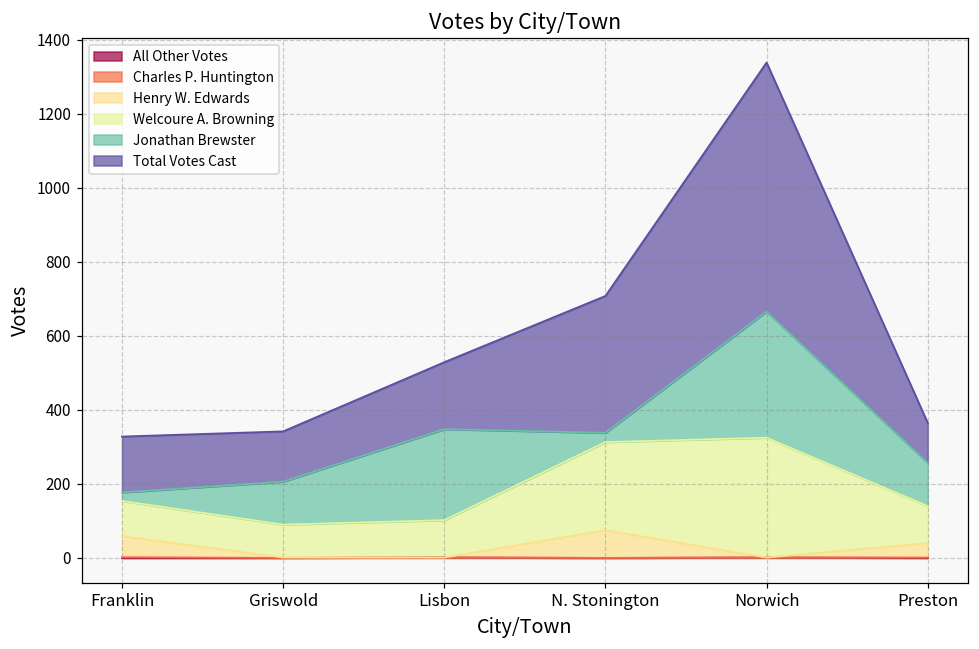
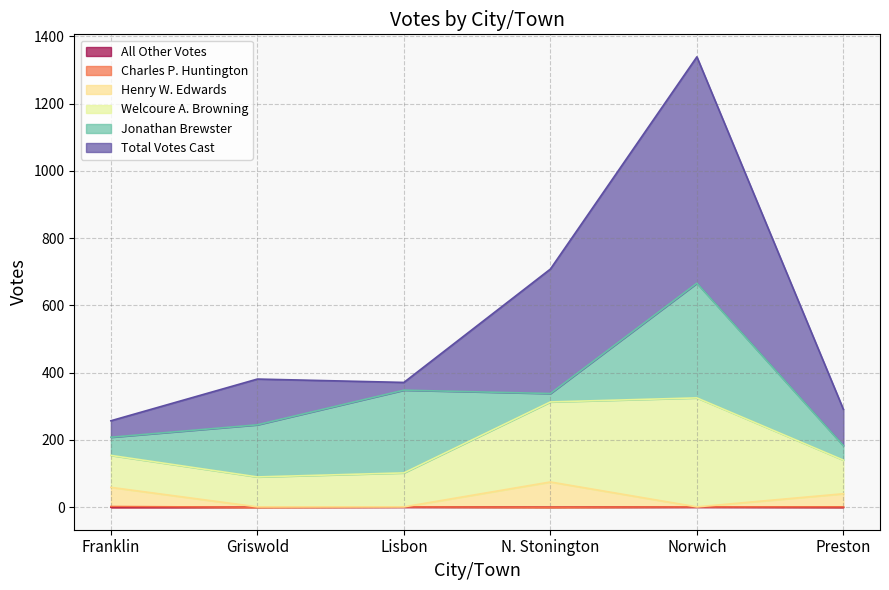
  {
    "Jonathan Brewster": {
-     "Franklin": 20,
-     "Griswold": 120,
+     "Franklin": 50,
+     "Griswold": 160,
      "Lisbon": 250,
      "N. Stonington": 30,
      "Norwich": 340,
-     "Preston": 120
+     "Preston": 40
    },
    "Total Votes Cast": {
-     "Franklin": 150,
+     "Franklin": 50,
      "Griswold": 140,
-     "Lisbon": 180,
+     "Lisbon": 20,
      "N. Stonington": 370,
      "Norwich": 670,
      "Preston": 110
    }
  }
